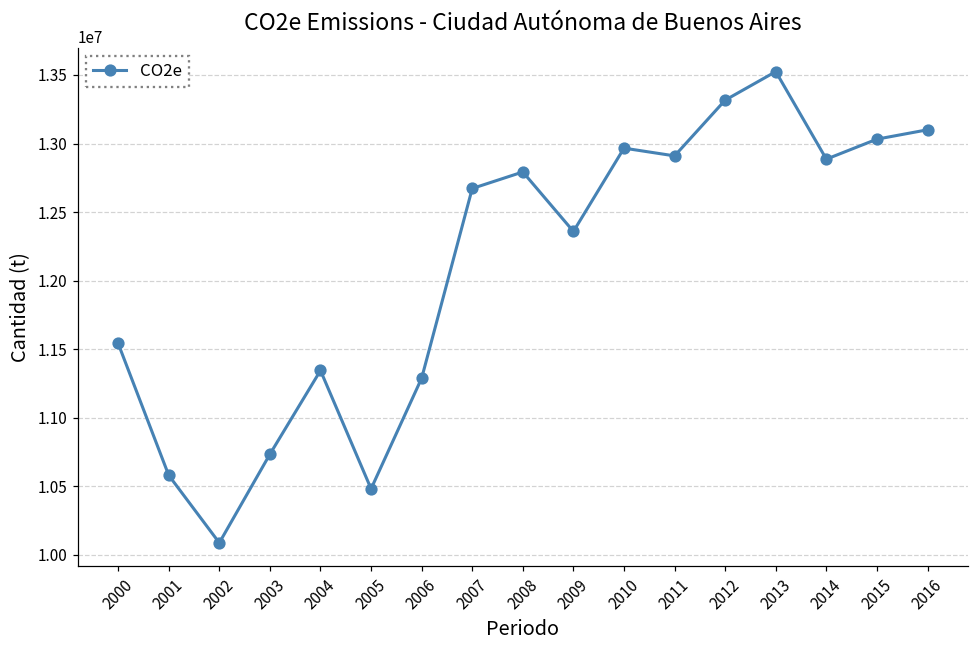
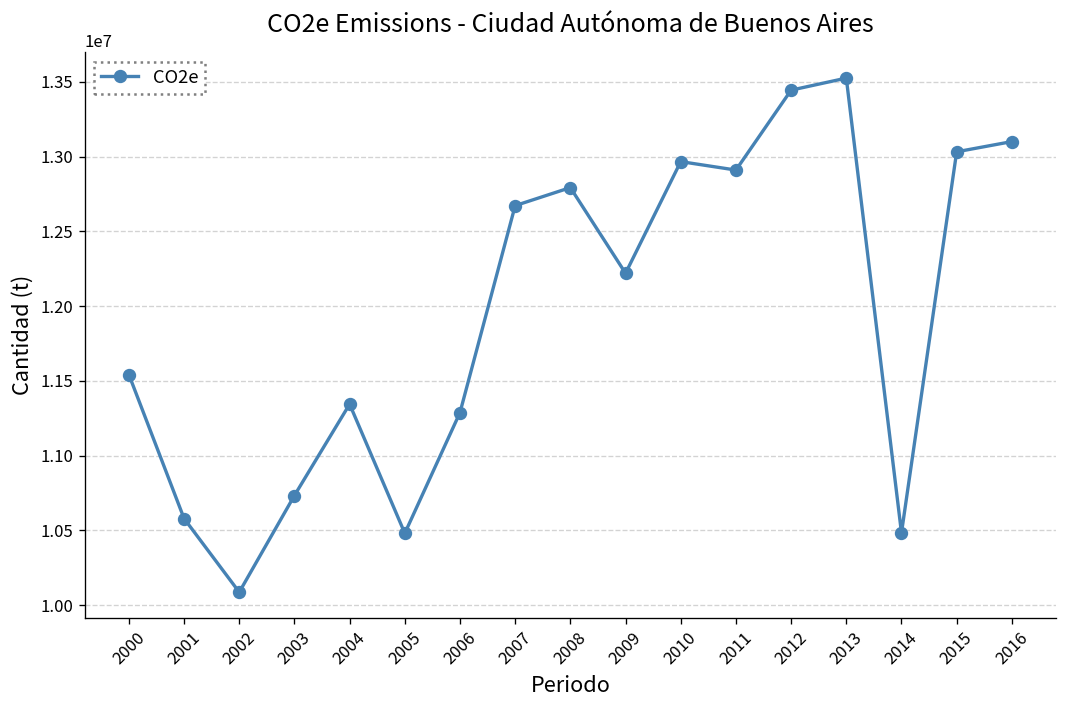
  {
    "2000": 11540000,
    "2001": 10580000,
    "2002": 10090000,
    "2003": 10730000,
    "2004": 11340000,
    "2005": 10480000,
    "2006": 11290000,
    "2007": 12670000,
    "2008": 12790000,
-   "2009": 12360000,
+   "2009": 12220000,
    "2010": 12970000,
    "2011": 12910000,
-   "2012": 13320000,
+   "2012": 13440000,
    "2013": 13520000,
-   "2014": 12890000,
+   "2014": 10480000,
    "2015": 13030000,
    "2016": 13100000
  }
